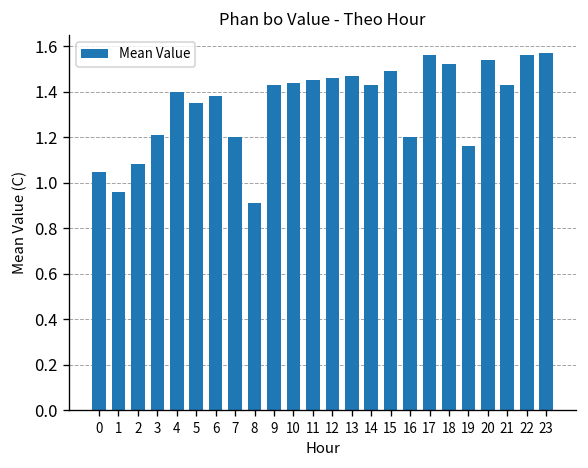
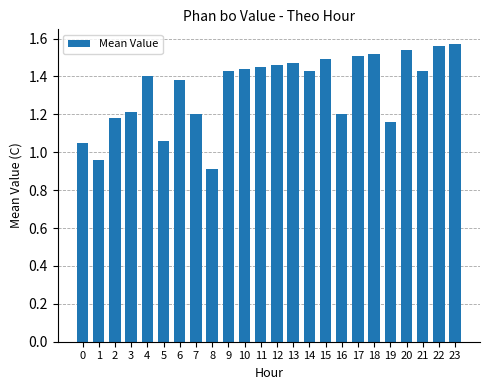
  {
    "0": 1.05,
    "1": 0.96,
-   "2": 1.08,
+   "2": 1.18,
    "3": 1.21,
    "4": 1.40,
-   "5": 1.35,
+   "5": 1.06,
    "6": 1.38,
    "7": 1.20,
    "8": 0.91,
    "9": 1.43,
    "10": 1.44,
    "11": 1.45,
    "12": 1.46,
    "13": 1.47,
    "14": 1.43,
    "15": 1.49,
    "16": 1.20,
-   "17": 1.56,
+   "17": 1.51,
    "18": 1.52,
    "19": 1.16,
    "20": 1.54,
    "21": 1.43,
    "22": 1.56,
    "23": 1.57
  }
